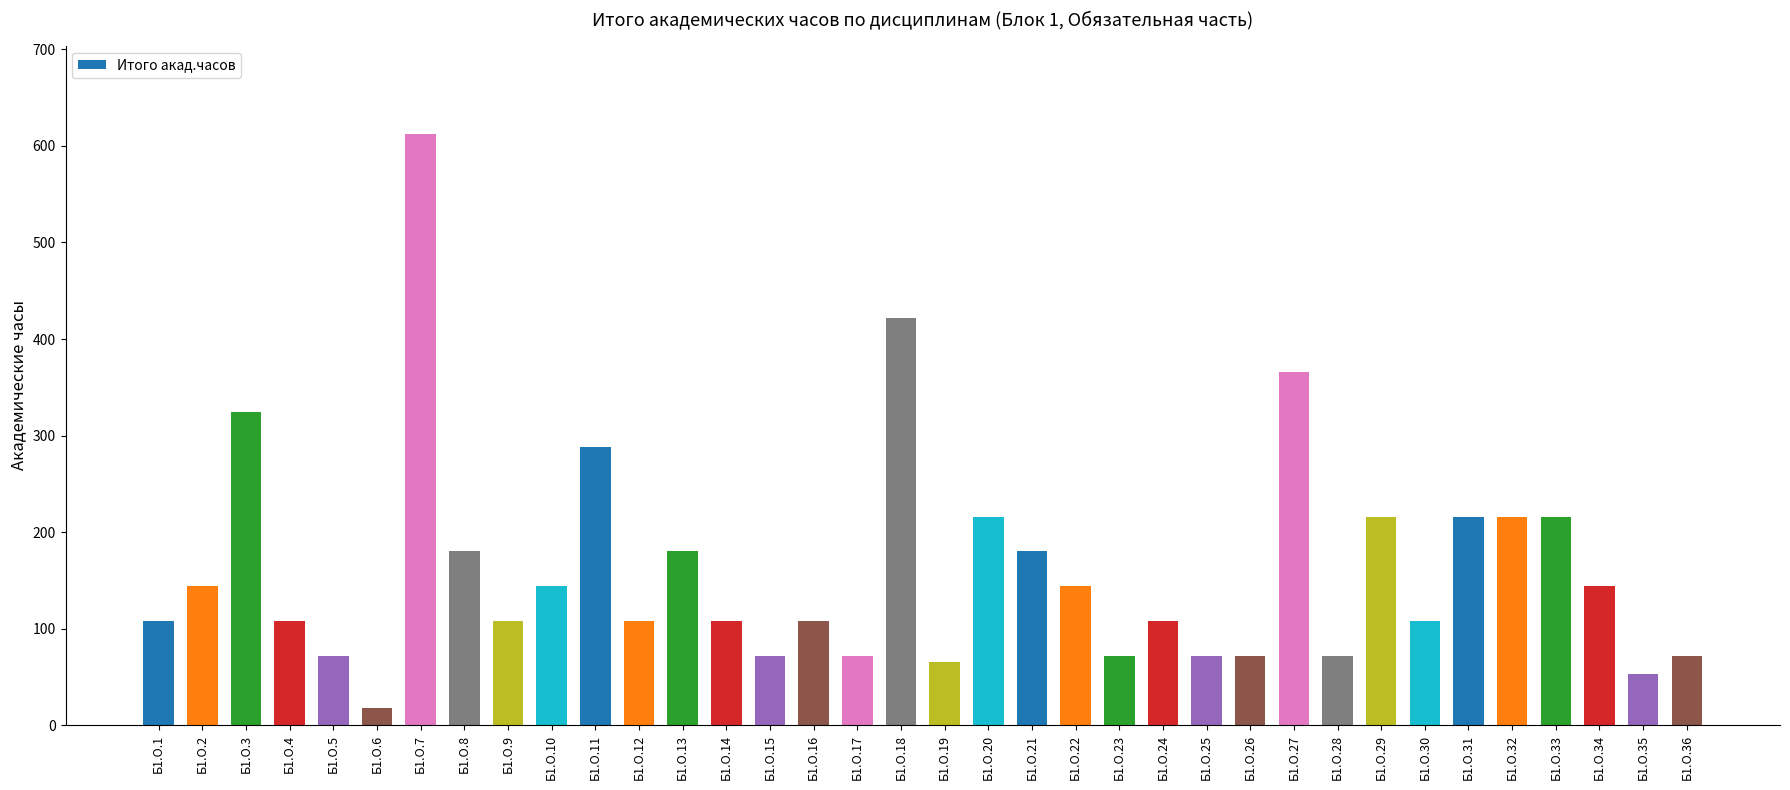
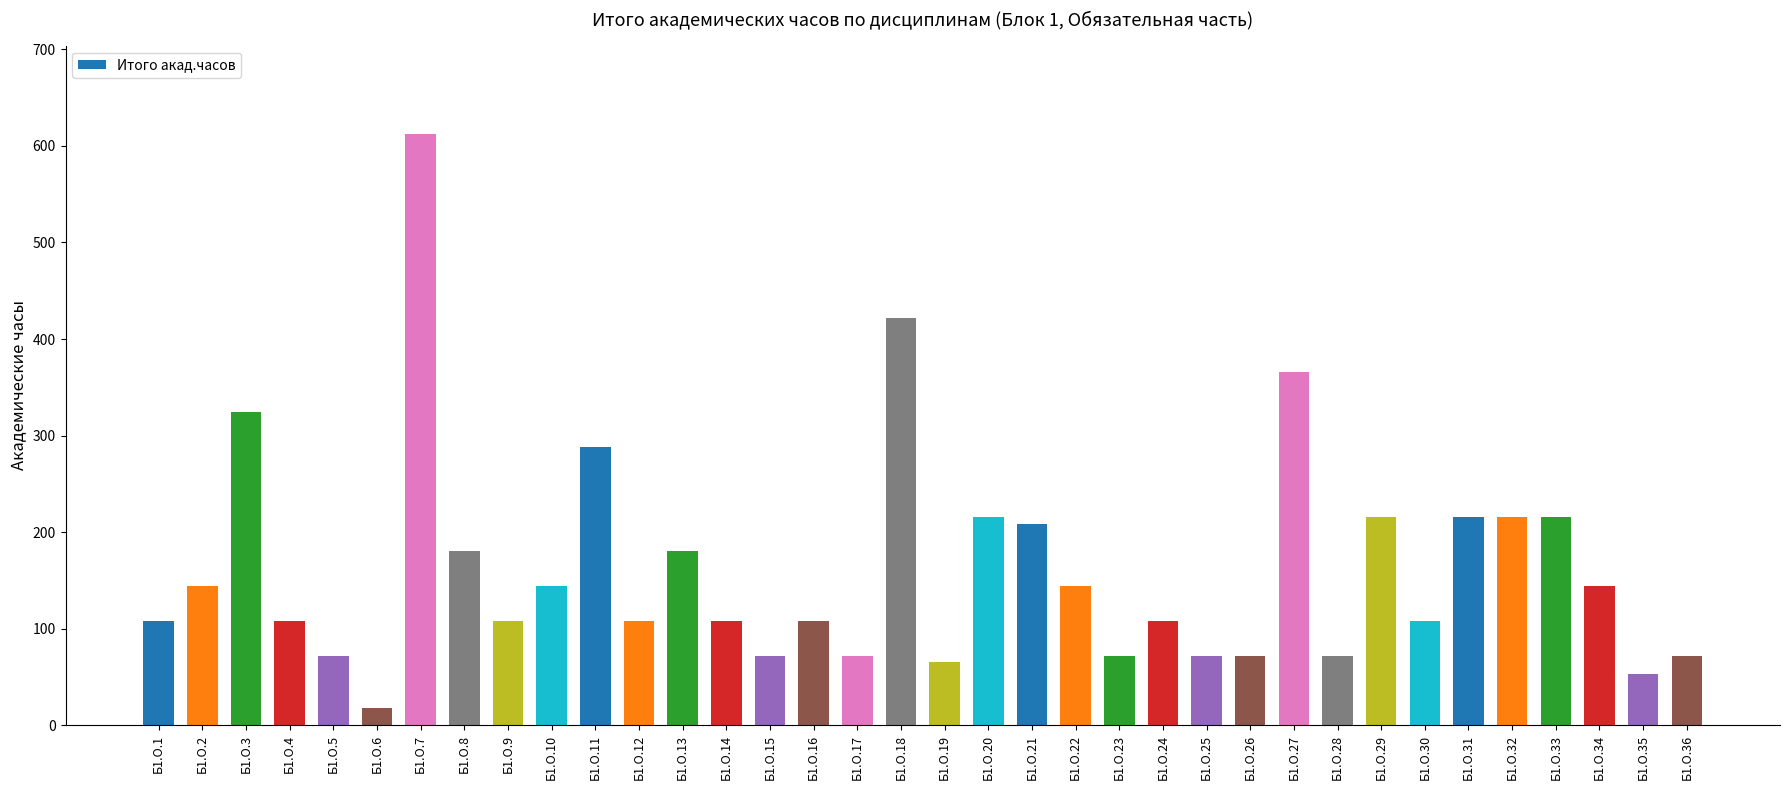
  {
    "Б1.О.1": 110,
    "Б1.О.2": 140,
    "Б1.О.3": 320,
    "Б1.О.4": 110,
    "Б1.О.5": 70,
    "Б1.О.6": 20,
    "Б1.О.7": 610,
    "Б1.О.8": 180,
    "Б1.О.9": 110,
    "Б1.О.10": 140,
    "Б1.О.11": 290,
    "Б1.О.12": 110,
    "Б1.О.13": 180,
    "Б1.О.14": 110,
    "Б1.О.15": 70,
    "Б1.О.16": 110,
    "Б1.О.17": 70,
    "Б1.О.18": 420,
    "Б1.О.19": 70,
    "Б1.О.20": 220,
-   "Б1.О.21": 180,
+   "Б1.О.21": 210,
    "Б1.О.22": 140,
    "Б1.О.23": 70,
    "Б1.О.24": 110,
    "Б1.О.25": 70,
    "Б1.О.26": 70,
    "Б1.О.27": 370,
    "Б1.О.28": 70,
    "Б1.О.29": 220,
    "Б1.О.30": 110,
    "Б1.О.31": 220,
    "Б1.О.32": 220,
    "Б1.О.33": 220,
    "Б1.О.34": 140,
    "Б1.О.35": 50,
    "Б1.О.36": 70
  }
